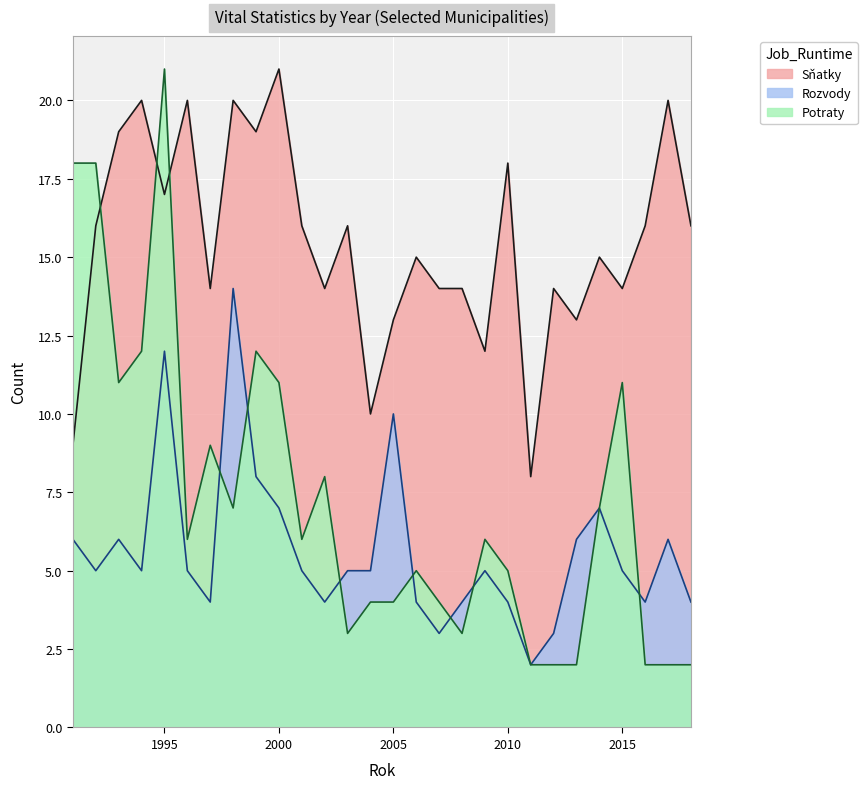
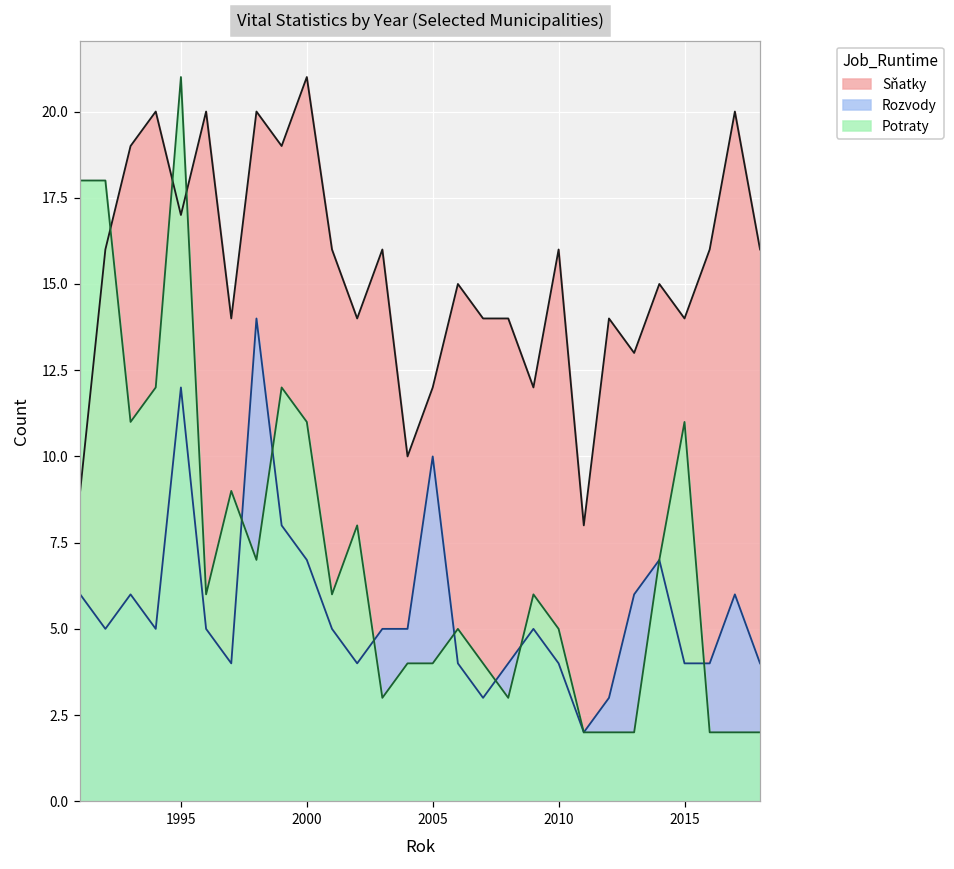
  {
    "Sňatky": {
      "1995": 17,
      "2000": 21,
-     "2005": 13,
-     "2010": 18,
+     "2005": 12,
+     "2010": 16,
      "2015": 14
    },
    "Rozvody": {
      "1995": 12,
      "2000": 7,
      "2005": 10,
      "2010": 4,
-     "2015": 5
+     "2015": 4
    },
    "Potraty": {
      "1995": 21,
      "2000": 11,
      "2005": 4,
      "2010": 5,
      "2015": 11
    }
  }
